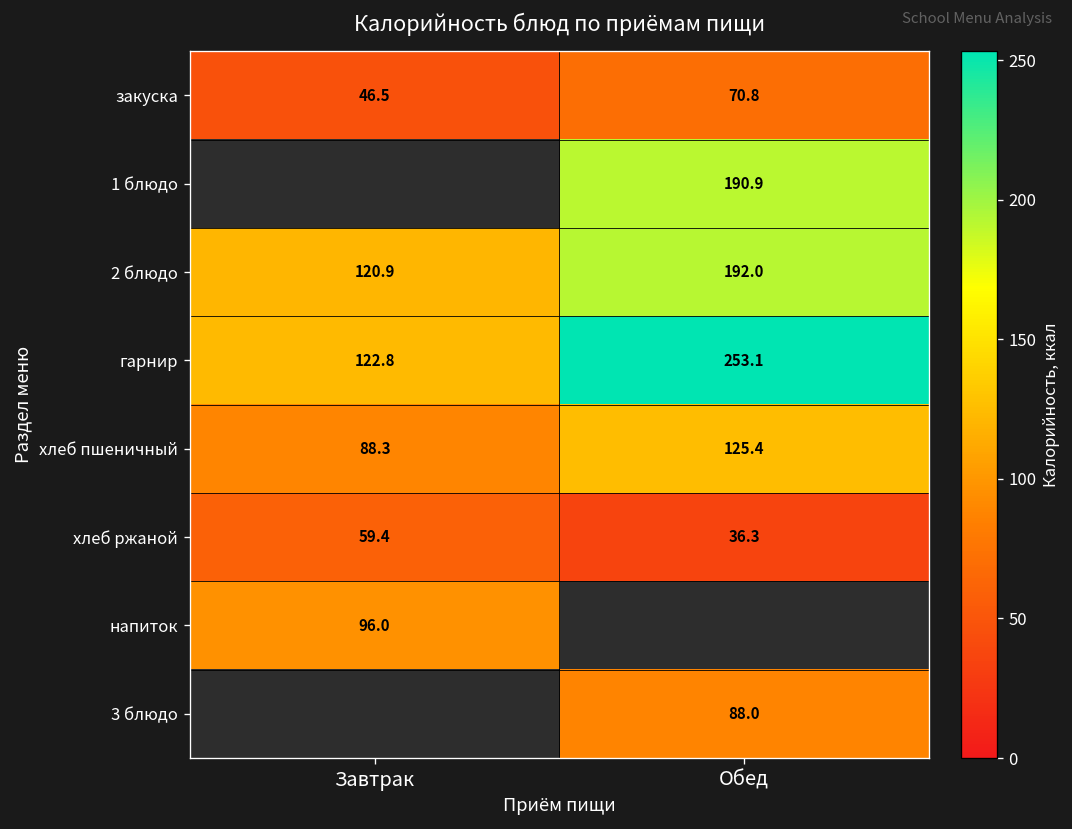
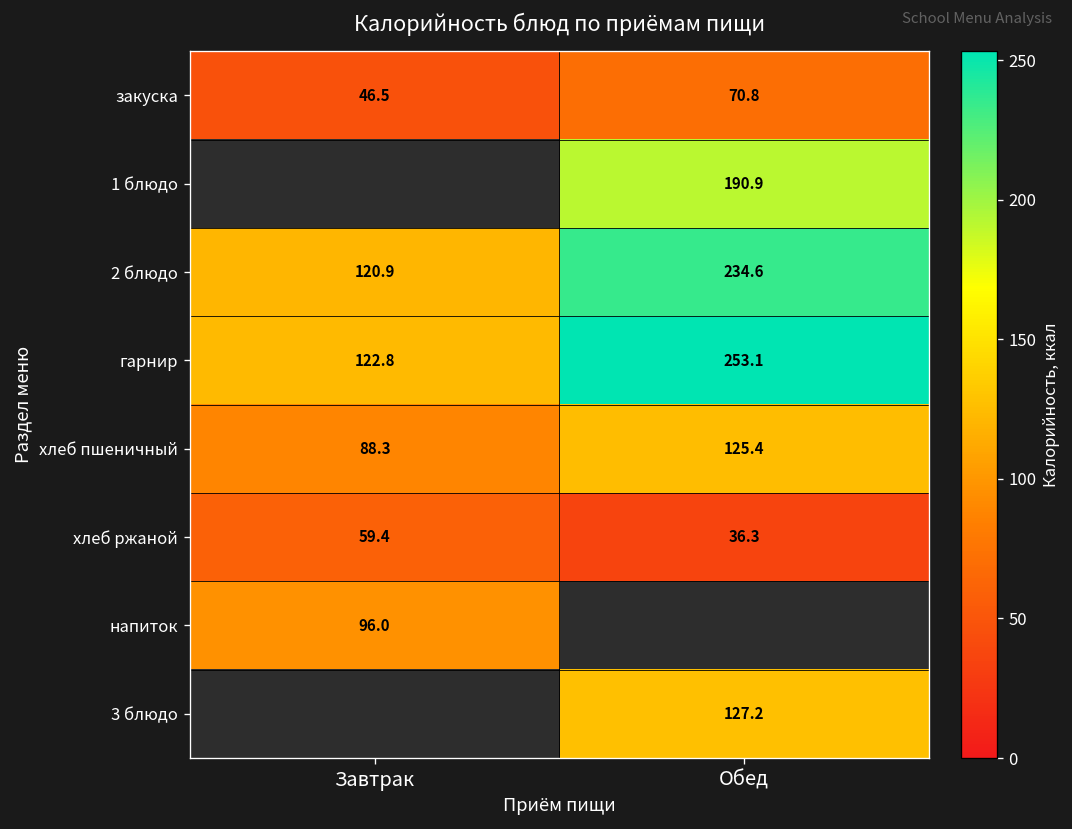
  {
    "закуска": {
      "Завтрак": 46.5,
      "Обед": 70.8
    },
    "1 блюдо": {
      "Обед": 190.9
    },
    "2 блюдо": {
      "Завтрак": 120.9,
-     "Обед": 192.0
+     "Обед": 234.6
    },
    "гарнир": {
      "Завтрак": 122.8,
      "Обед": 253.1
    },
    "хлеб пшеничный": {
      "Завтрак": 88.3,
      "Обед": 125.4
    },
    "хлеб ржаной": {
      "Завтрак": 59.4,
      "Обед": 36.3
    },
    "напиток": {
      "Завтрак": 96.0
    },
    "3 блюдо": {
-     "Обед": 88.0
+     "Обед": 127.2
    }
  }
